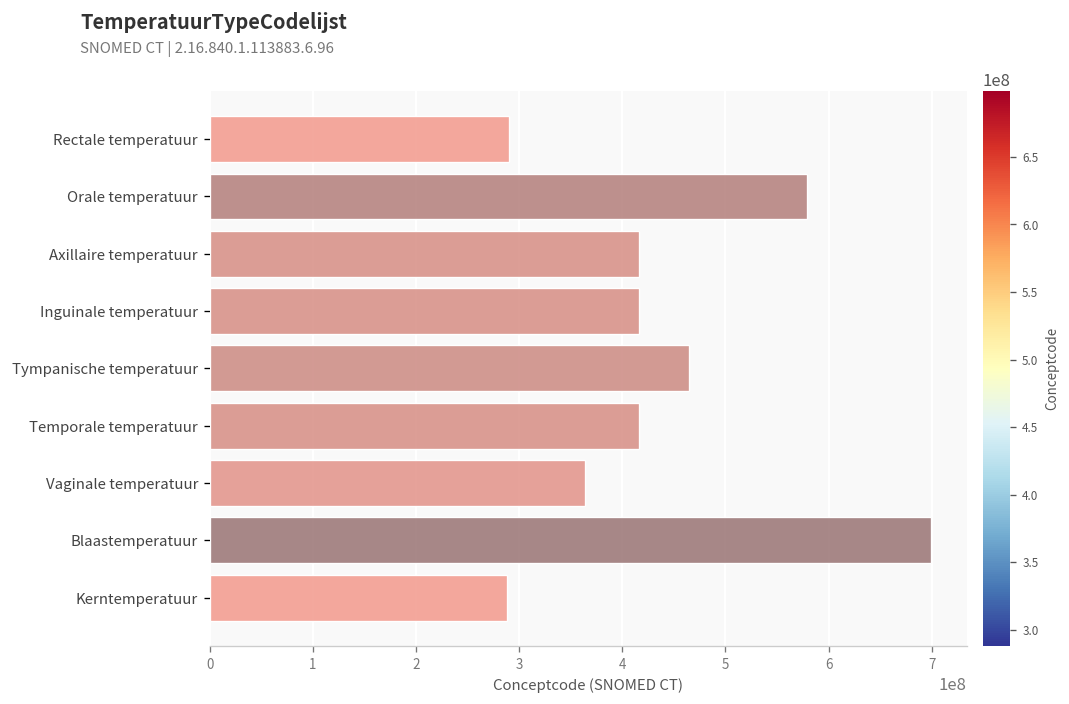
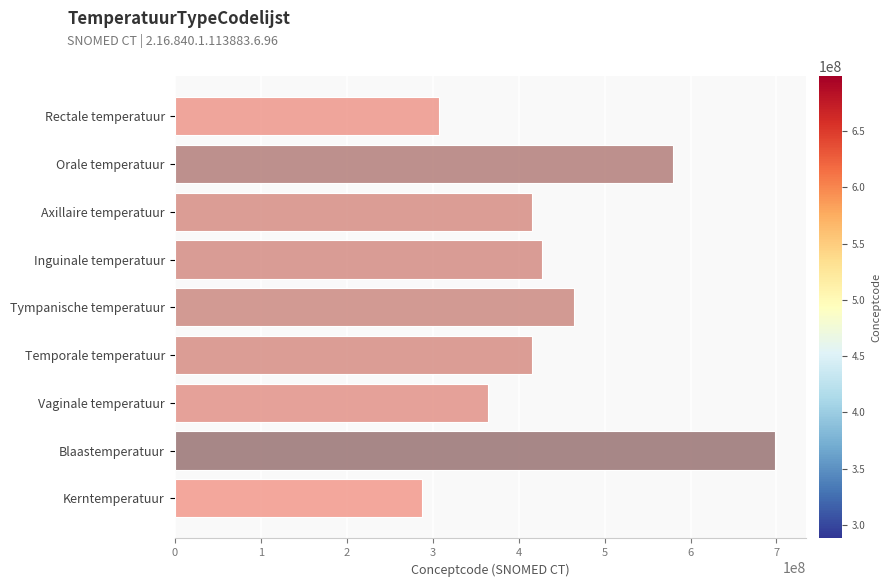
  {
-   "Rectale temperatuur": 290000000,
+   "Rectale temperatuur": 310000000,
    "Orale temperatuur": 580000000,
    "Axillaire temperatuur": 420000000,
-   "Inguinale temperatuur": 420000000,
+   "Inguinale temperatuur": 430000000,
    "Tympanische temperatuur": 460000000,
    "Temporale temperatuur": 420000000,
    "Vaginale temperatuur": 360000000,
    "Blaastemperatuur": 700000000,
    "Kerntemperatuur": 290000000
  }
